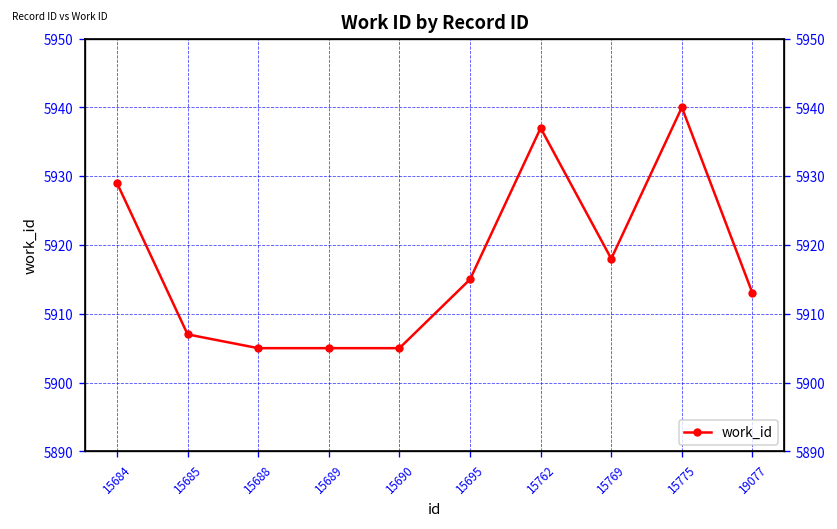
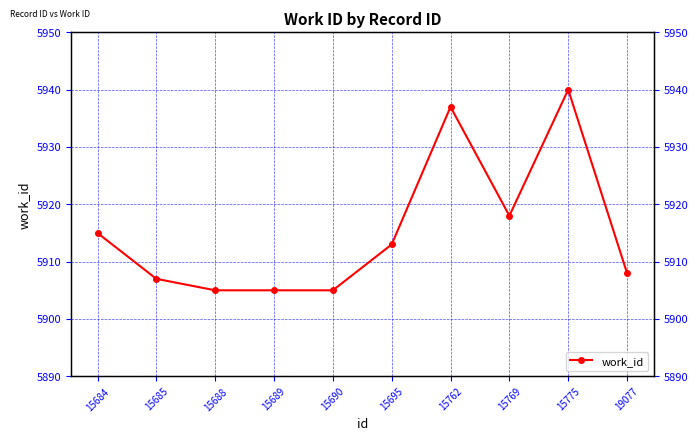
  {
-   "15684": 5929,
+   "15684": 5915,
    "15685": 5907,
    "15688": 5905,
    "15689": 5905,
    "15690": 5905,
-   "15695": 5915,
+   "15695": 5913,
    "15762": 5937,
    "15769": 5918,
    "15775": 5940,
-   "19077": 5913
+   "19077": 5908
  }
